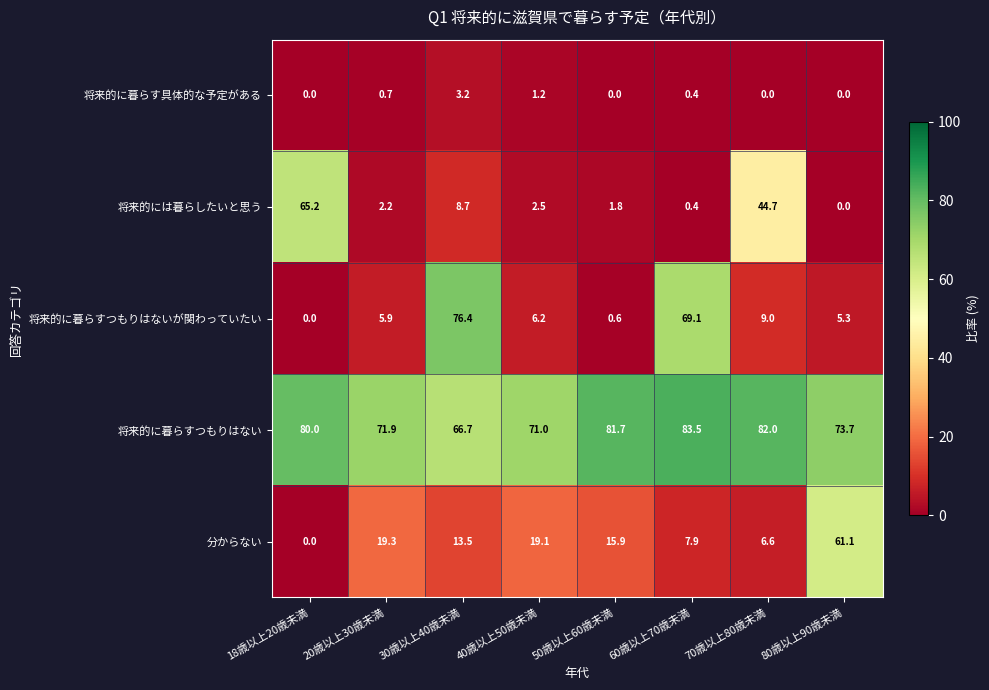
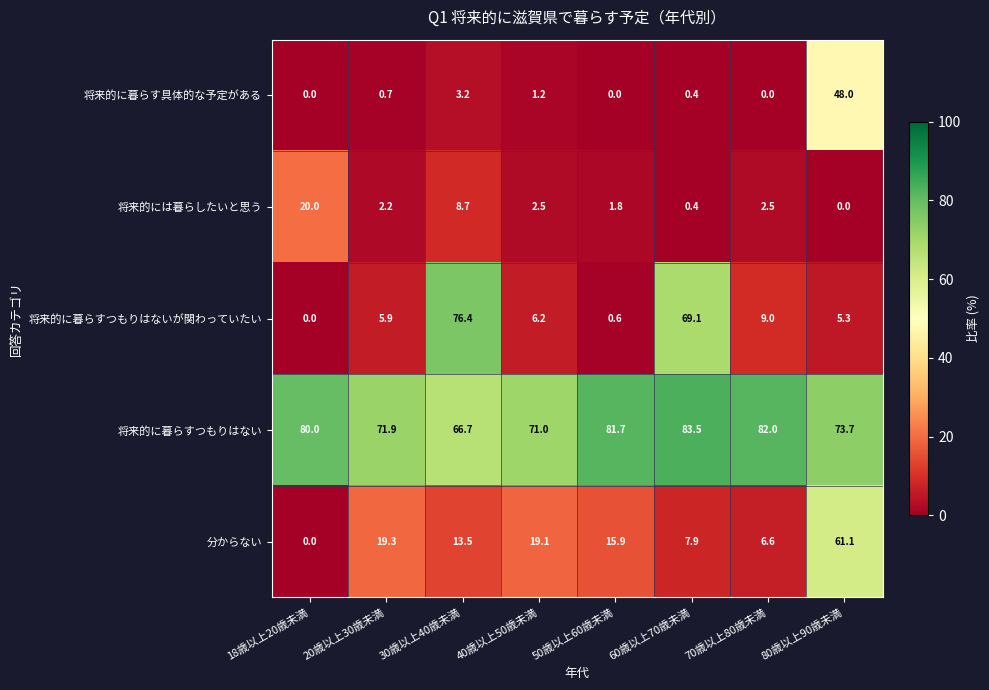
  {
    "将来的に暮らす具体的な予定がある": {
      "18歳以上20歳未満": 0.0,
      "20歳以上30歳未満": 0.7,
      "30歳以上40歳未満": 3.2,
      "40歳以上50歳未満": 1.2,
      "50歳以上60歳未満": 0.0,
      "60歳以上70歳未満": 0.4,
      "70歳以上80歳未満": 0.0,
-     "80歳以上90歳未満": 0.0
+     "80歳以上90歳未満": 48.0
    },
    "将来的には暮らしたいと思う": {
-     "18歳以上20歳未満": 65.2,
+     "18歳以上20歳未満": 20.0,
      "20歳以上30歳未満": 2.2,
      "30歳以上40歳未満": 8.7,
      "40歳以上50歳未満": 2.5,
      "50歳以上60歳未満": 1.8,
      "60歳以上70歳未満": 0.4,
-     "70歳以上80歳未満": 44.7,
+     "70歳以上80歳未満": 2.5,
      "80歳以上90歳未満": 0.0
    },
    "将来的に暮らすつもりはないが関わっていたい": {
      "18歳以上20歳未満": 0.0,
      "20歳以上30歳未満": 5.9,
      "30歳以上40歳未満": 76.4,
      "40歳以上50歳未満": 6.2,
      "50歳以上60歳未満": 0.6,
      "60歳以上70歳未満": 69.1,
      "70歳以上80歳未満": 9.0,
      "80歳以上90歳未満": 5.3
    },
    "将来的に暮らすつもりはない": {
      "18歳以上20歳未満": 80.0,
      "20歳以上30歳未満": 71.9,
      "30歳以上40歳未満": 66.7,
      "40歳以上50歳未満": 71.0,
      "50歳以上60歳未満": 81.7,
      "60歳以上70歳未満": 83.5,
      "70歳以上80歳未満": 82.0,
      "80歳以上90歳未満": 73.7
    },
    "分からない": {
      "18歳以上20歳未満": 0.0,
      "20歳以上30歳未満": 19.3,
      "30歳以上40歳未満": 13.5,
      "40歳以上50歳未満": 19.1,
      "50歳以上60歳未満": 15.9,
      "60歳以上70歳未満": 7.9,
      "70歳以上80歳未満": 6.6,
      "80歳以上90歳未満": 61.1
    }
  }
